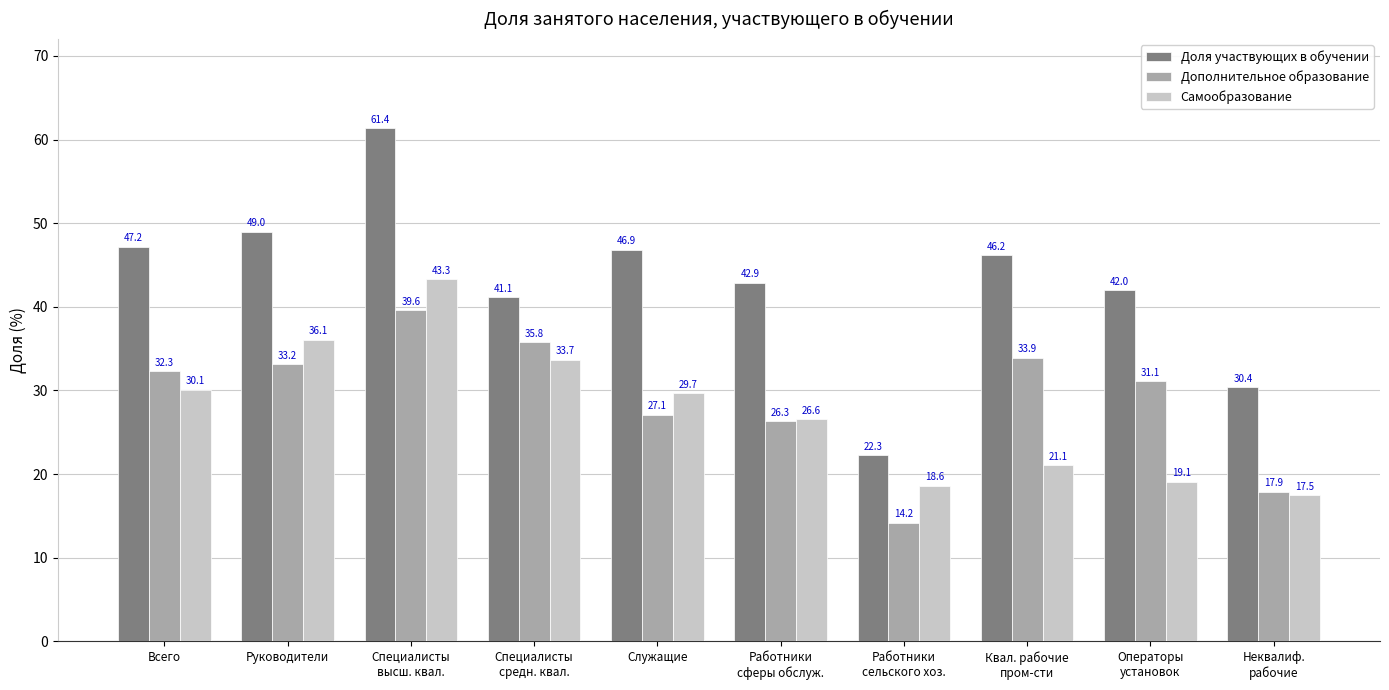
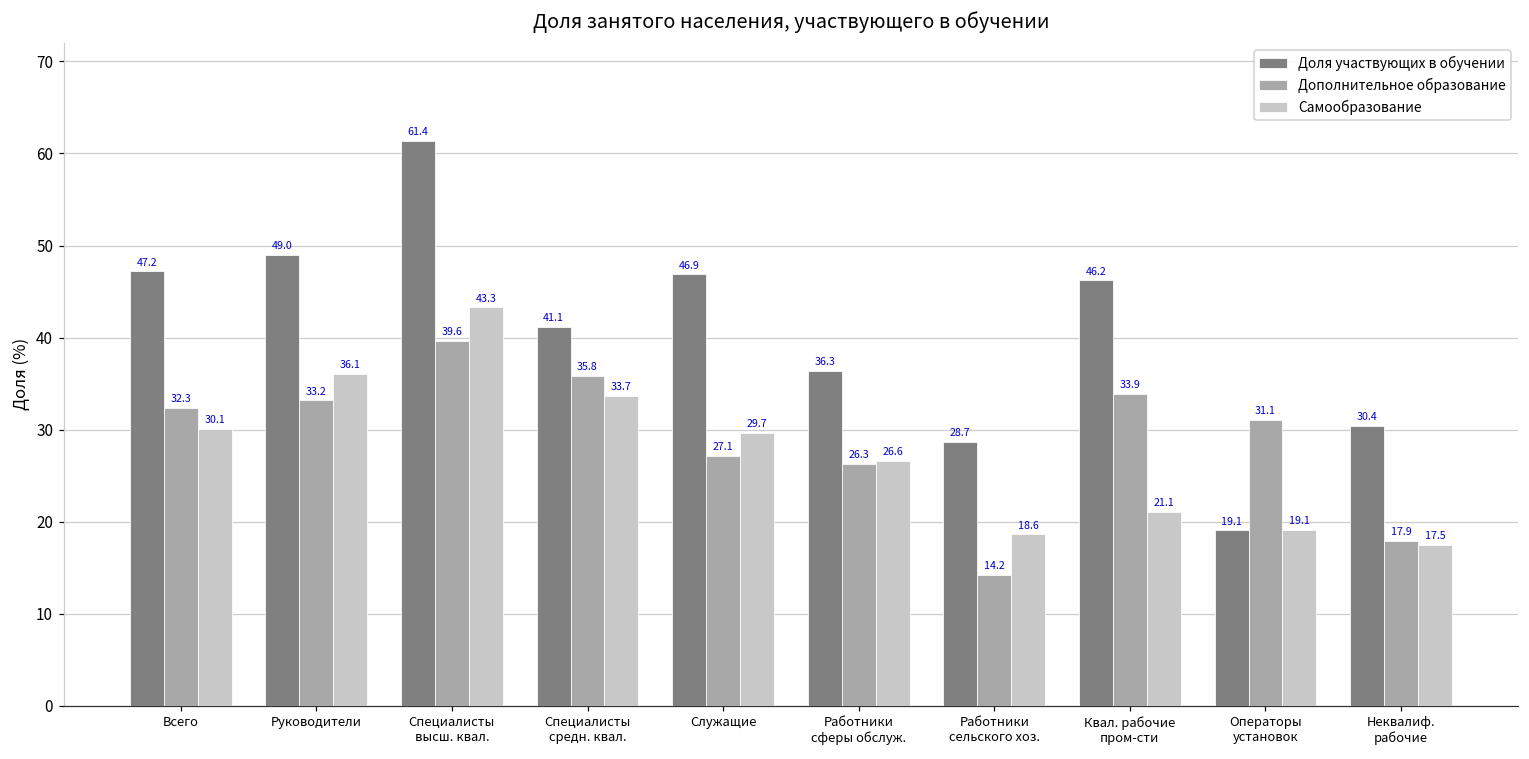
  {
    "Доля участвующих в обучении": {
      "Всего": 47.2,
      "Руководители": 49.0,
      "Специалисты высш. квал.": 61.4,
      "Специалисты средн. квал.": 41.1,
      "Служащие": 46.9,
-     "Работники сферы обслуж.": 42.9,
-     "Работники сельского хоз.": 22.3,
+     "Работники сферы обслуж.": 36.3,
+     "Работники сельского хоз.": 28.7,
      "Квал. рабочие пром-сти": 46.2,
-     "Операторы установок": 42.0,
+     "Операторы установок": 19.1,
      "Неквалиф. рабочие": 30.4
    }
  }
